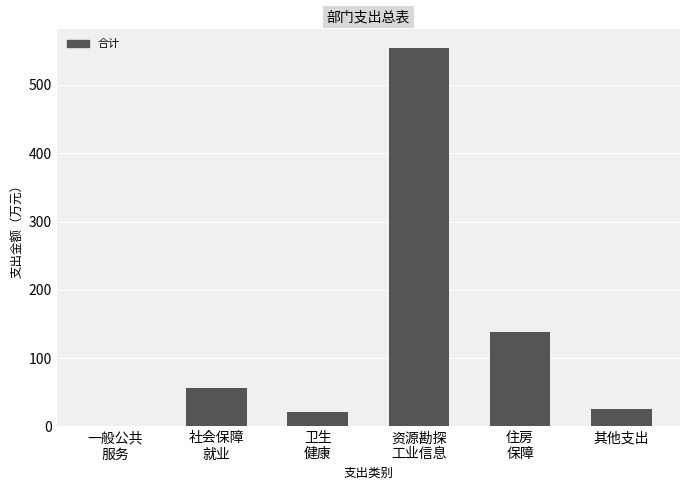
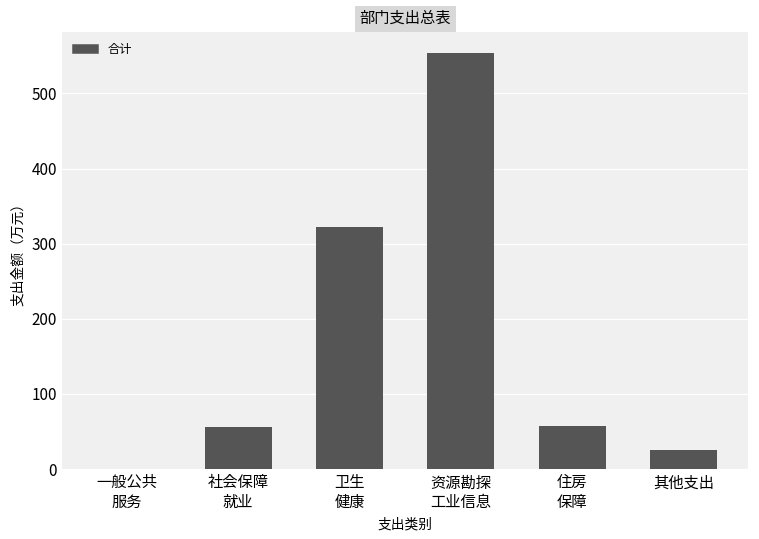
  {
    "社会保障 就业": 60,
-   "卫生 健康": 20,
+   "卫生 健康": 320,
    "资源勘探 工业信息": 550,
-   "住房 保障": 140,
+   "住房 保障": 60,
    "其他支出": 30
  }
